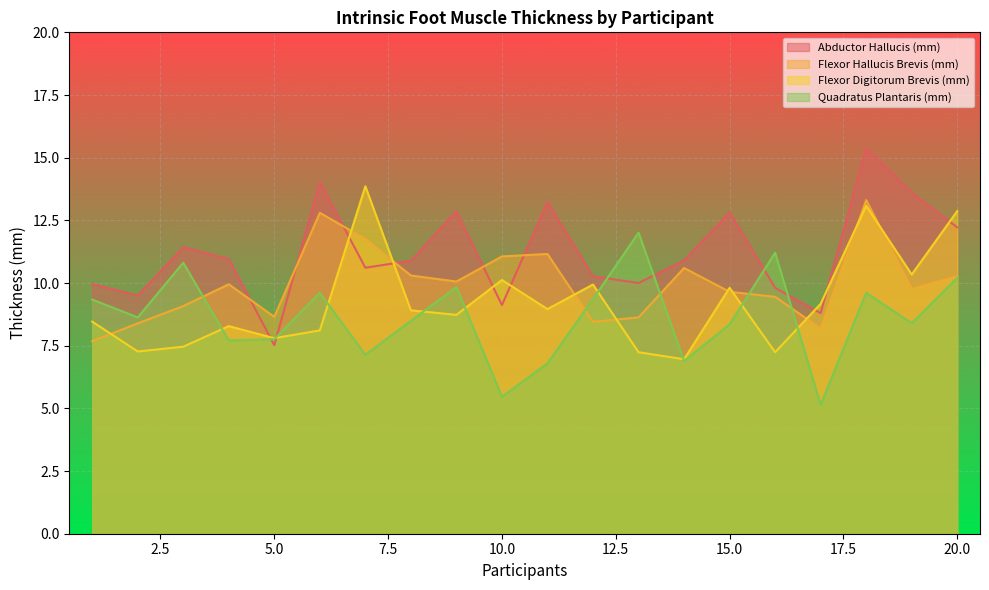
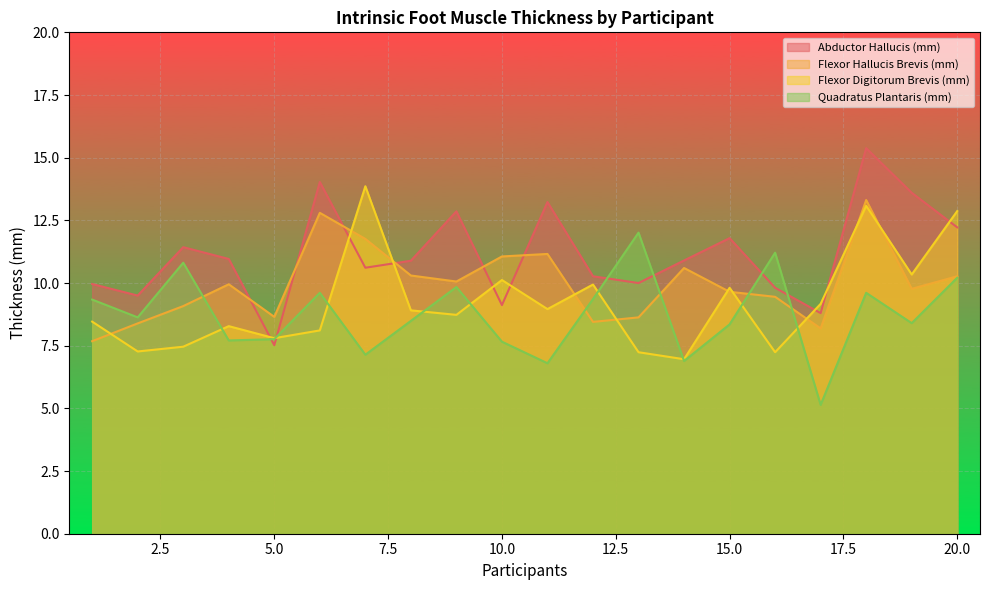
  {
    "Abductor Hallucis (mm)": {
      "5.0": 7.5,
      "10.0": 9.1,
-     "15.0": 12.8,
+     "15.0": 11.8,
      "20.0": 12.2
    },
    "Quadratus Plantaris (mm)": {
-     "10.0": 5.5,
+     "10.0": 7.7,
      "15.0": 8.4
    }
  }
